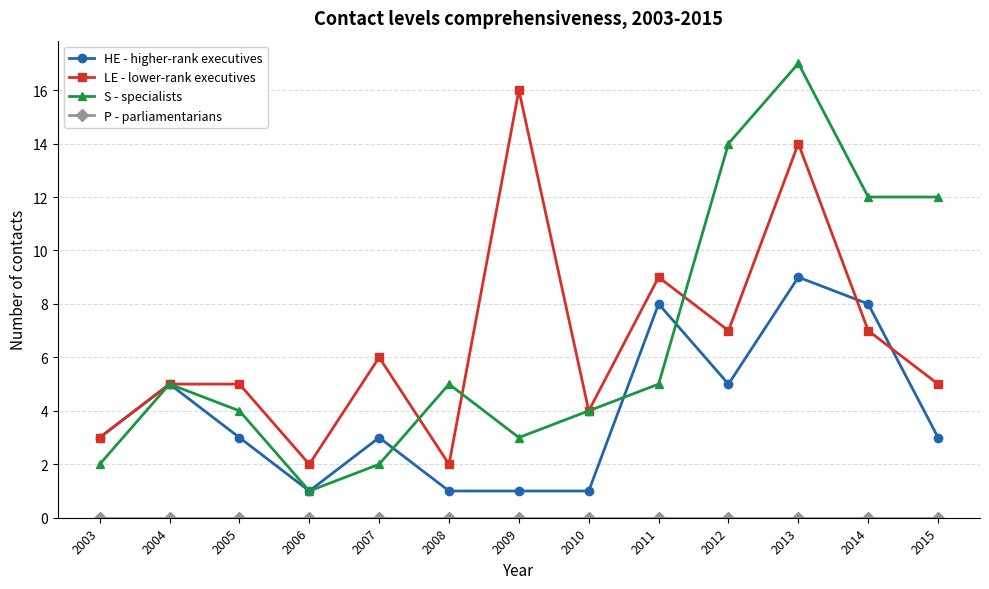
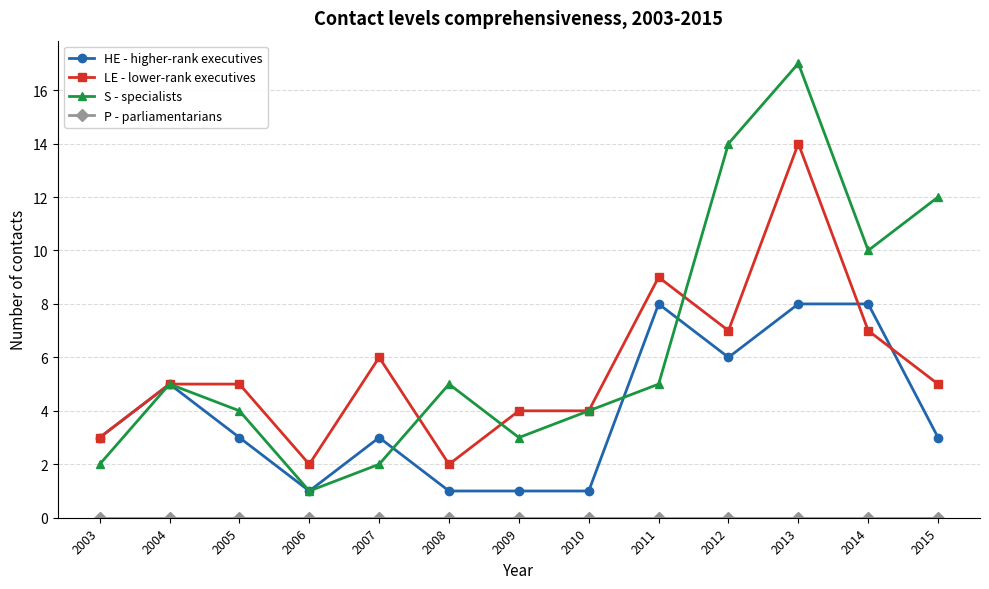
  {
    "HE - higher-rank executives": {
      "2005": 3,
      "2007": 3,
      "2008": 1,
      "2009": 1,
      "2010": 1,
      "2011": 8,
-     "2012": 5,
-     "2013": 9,
+     "2012": 6,
+     "2013": 8,
      "2014": 8,
      "2015": 3
    },
    "LE - lower-rank executives": {
      "2005": 5,
      "2006": 2,
      "2007": 6,
      "2008": 2,
-     "2009": 16,
+     "2009": 4,
      "2011": 9,
      "2012": 7,
      "2013": 14,
      "2014": 7,
      "2015": 5
    },
    "S - specialists": {
      "2003": 2,
      "2005": 4,
      "2007": 2,
      "2008": 5,
      "2009": 3,
      "2011": 5,
      "2012": 14,
      "2013": 17,
-     "2014": 12,
+     "2014": 10,
      "2015": 12
    },
    "P - parliamentarians": {
      "2003": 0,
      "2004": 0,
      "2005": 0,
      "2006": 0,
      "2007": 0,
      "2008": 0,
      "2009": 0,
      "2010": 0,
      "2011": 0,
      "2012": 0,
      "2013": 0,
      "2014": 0,
      "2015": 0
    }
  }
